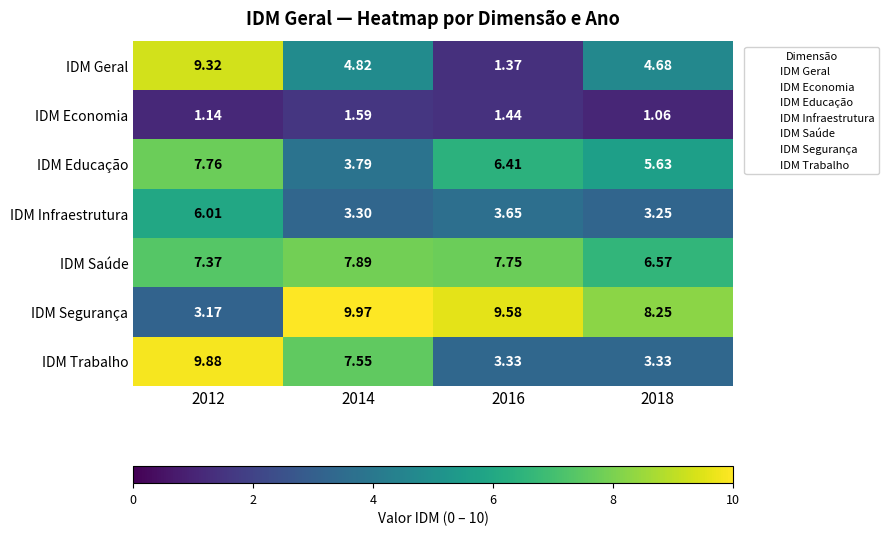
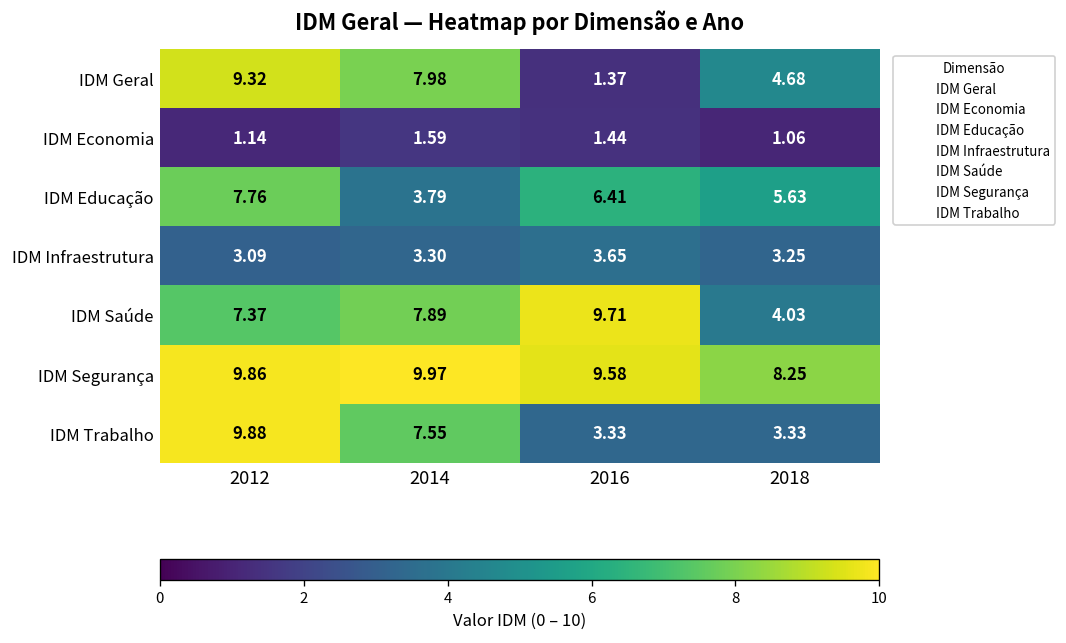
  {
    "IDM Geral": {
      "2012": 9.32,
-     "2014": 4.82,
+     "2014": 7.98,
      "2016": 1.37,
      "2018": 4.68
    },
    "IDM Economia": {
      "2012": 1.14,
      "2014": 1.59,
      "2016": 1.44,
      "2018": 1.06
    },
    "IDM Educação": {
      "2012": 7.76,
      "2014": 3.79,
      "2016": 6.41,
      "2018": 5.63
    },
    "IDM Infraestrutura": {
-     "2012": 6.01,
+     "2012": 3.09,
      "2014": 3.30,
      "2016": 3.65,
      "2018": 3.25
    },
    "IDM Saúde": {
      "2012": 7.37,
      "2014": 7.89,
-     "2016": 7.75,
-     "2018": 6.57
+     "2016": 9.71,
+     "2018": 4.03
    },
    "IDM Segurança": {
-     "2012": 3.17,
+     "2012": 9.86,
      "2014": 9.97,
      "2016": 9.58,
      "2018": 8.25
    },
    "IDM Trabalho": {
      "2012": 9.88,
      "2014": 7.55,
      "2016": 3.33,
      "2018": 3.33
    }
  }
